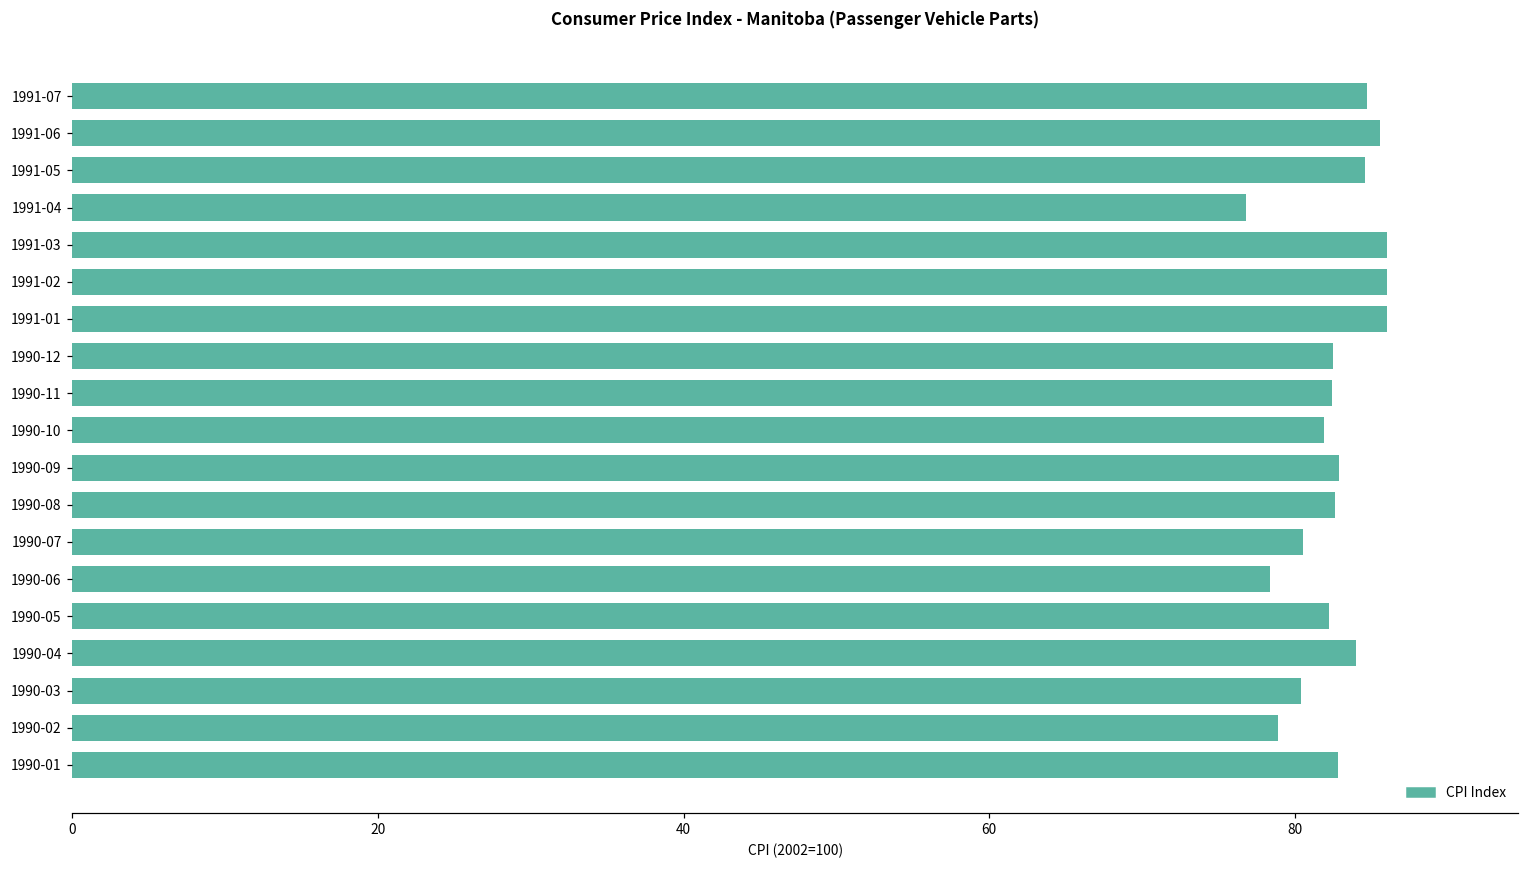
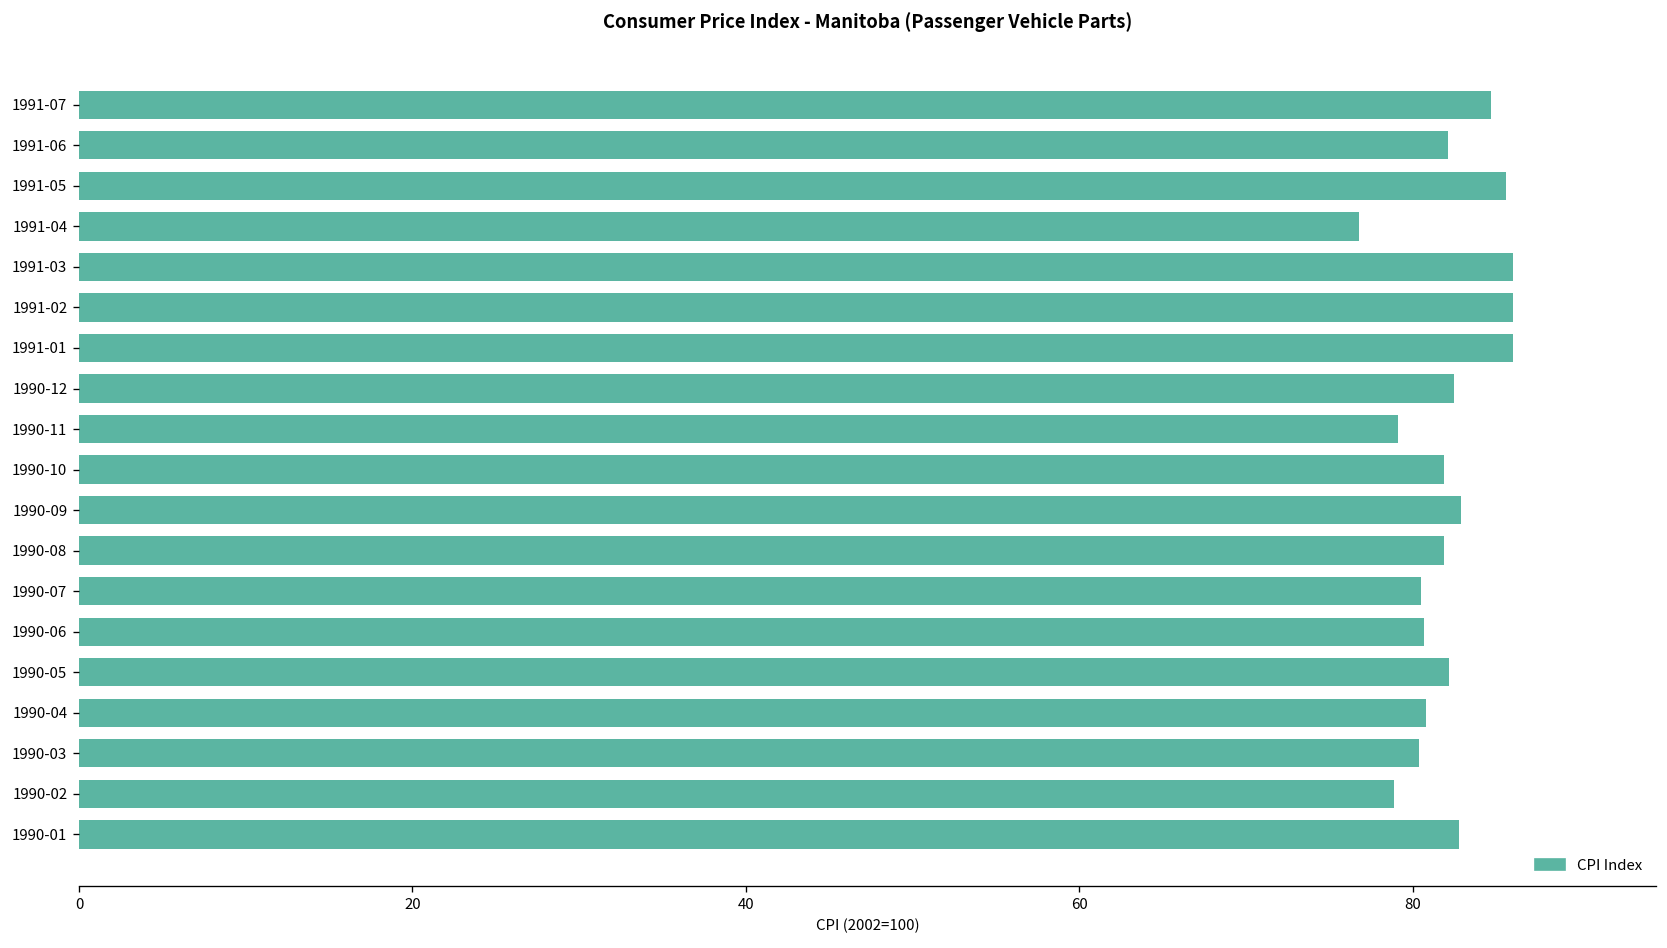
  {
    "1991-07": 84.7,
-   "1991-06": 85.6,
-   "1991-05": 84.6,
+   "1991-06": 82.1,
+   "1991-05": 85.6,
    "1991-04": 76.8,
    "1991-03": 86.0,
    "1991-02": 86.0,
    "1991-01": 86.0,
    "1990-12": 82.5,
-   "1990-11": 82.4,
+   "1990-11": 79.1,
    "1990-10": 81.9,
    "1990-09": 82.9,
-   "1990-08": 82.6,
+   "1990-08": 81.9,
    "1990-07": 80.5,
-   "1990-06": 78.4,
+   "1990-06": 80.7,
    "1990-05": 82.2,
-   "1990-04": 84.0,
+   "1990-04": 80.8,
    "1990-03": 80.4,
    "1990-02": 78.9,
    "1990-01": 82.8
  }
